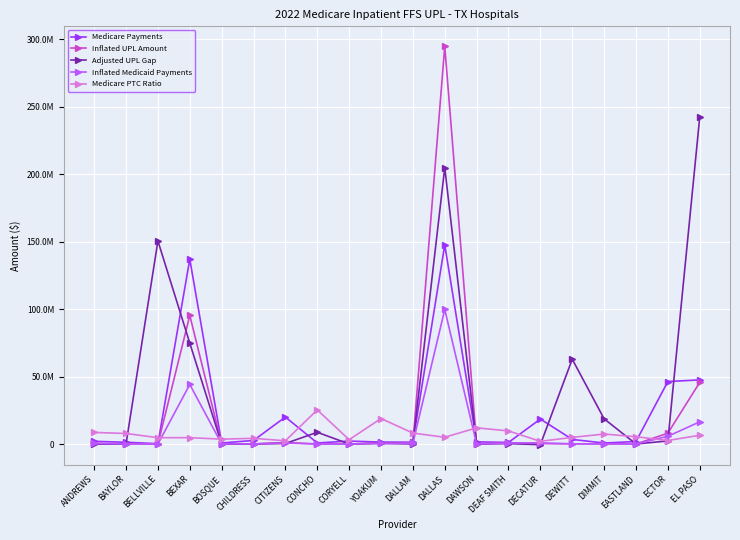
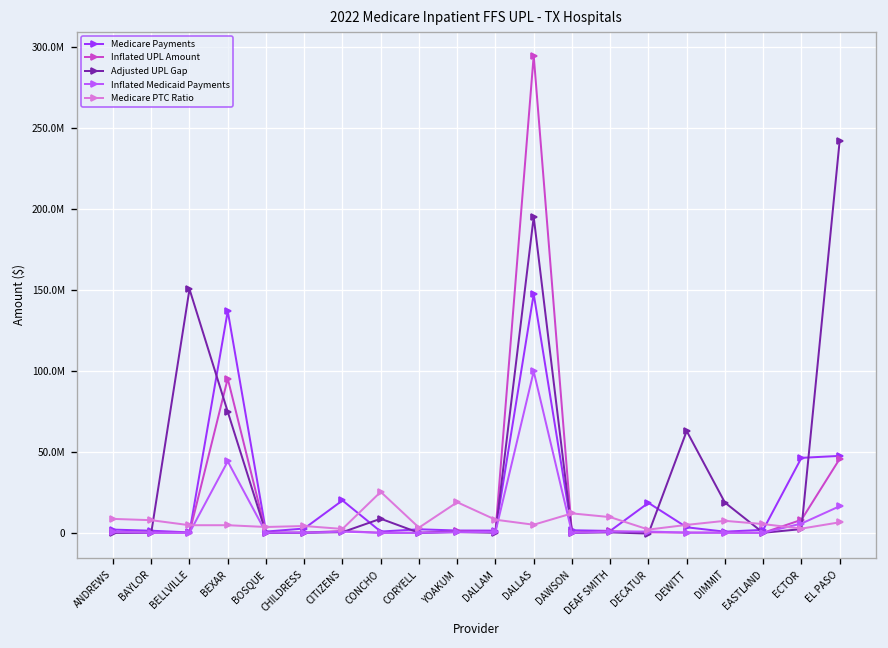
  {
    "Adjusted UPL Gap": {
      "BELLVILLE": 151000000,
      "BEXAR": 75000000,
      "CONCHO": 9000000,
-     "DALLAS": 205000000,
+     "DALLAS": 195000000,
      "DEWITT": 63000000,
      "DIMMIT": 19000000,
      "EL PASO": 242000000
    }
  }
